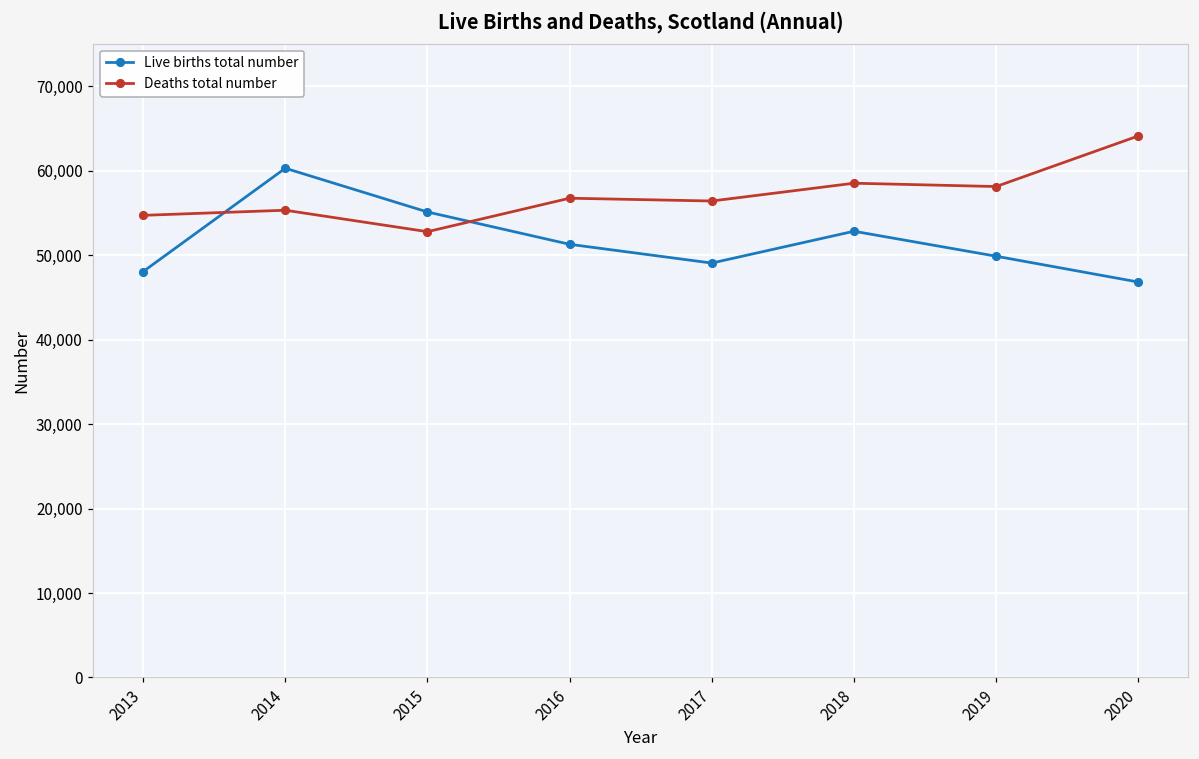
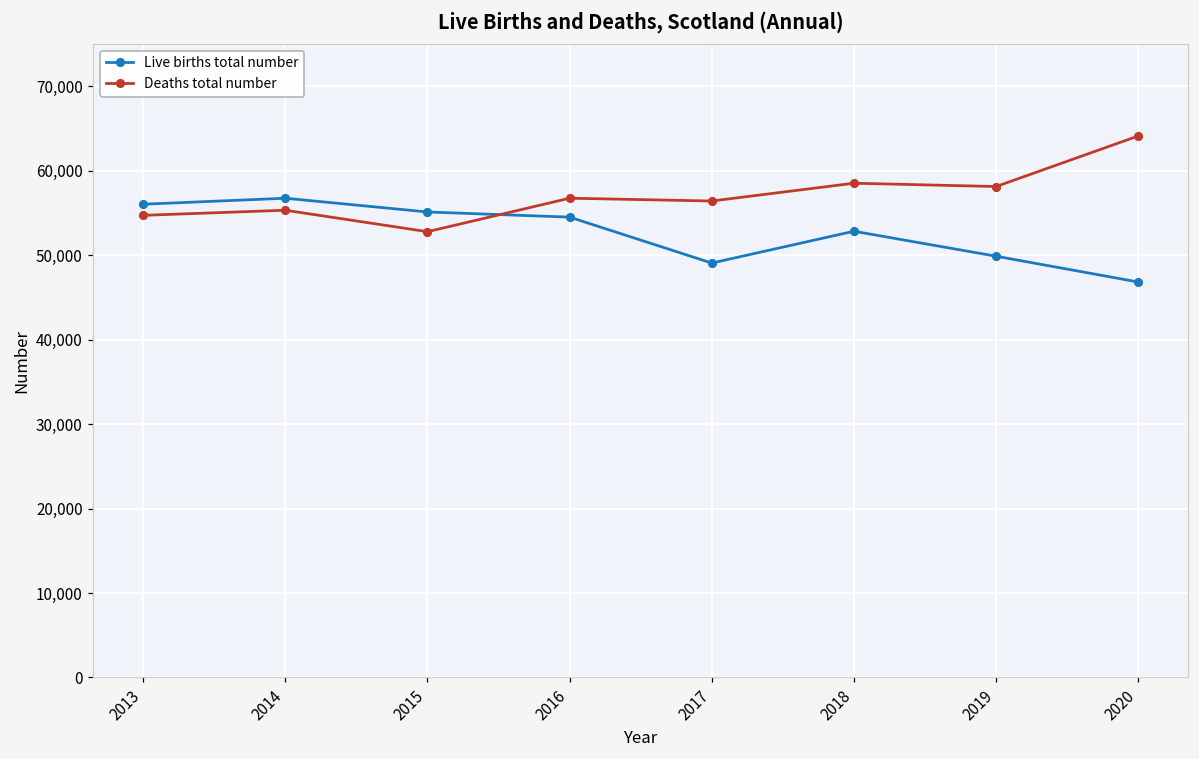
  {
    "Live births total number": {
-     "2013": "48,000",
-     "2014": "60,000",
+     "2013": "56,000",
+     "2014": "57,000",
      "2015": "55,000",
-     "2016": "51,000",
+     "2016": "54,000",
      "2017": "49,000",
      "2018": "53,000",
      "2019": "50,000",
      "2020": "47,000"
    },
    "Deaths total number": {
      "2013": "55,000",
      "2014": "55,000",
      "2015": "53,000",
      "2016": "57,000",
      "2017": "56,000",
      "2018": "59,000",
      "2019": "58,000",
      "2020": "64,000"
    }
  }
